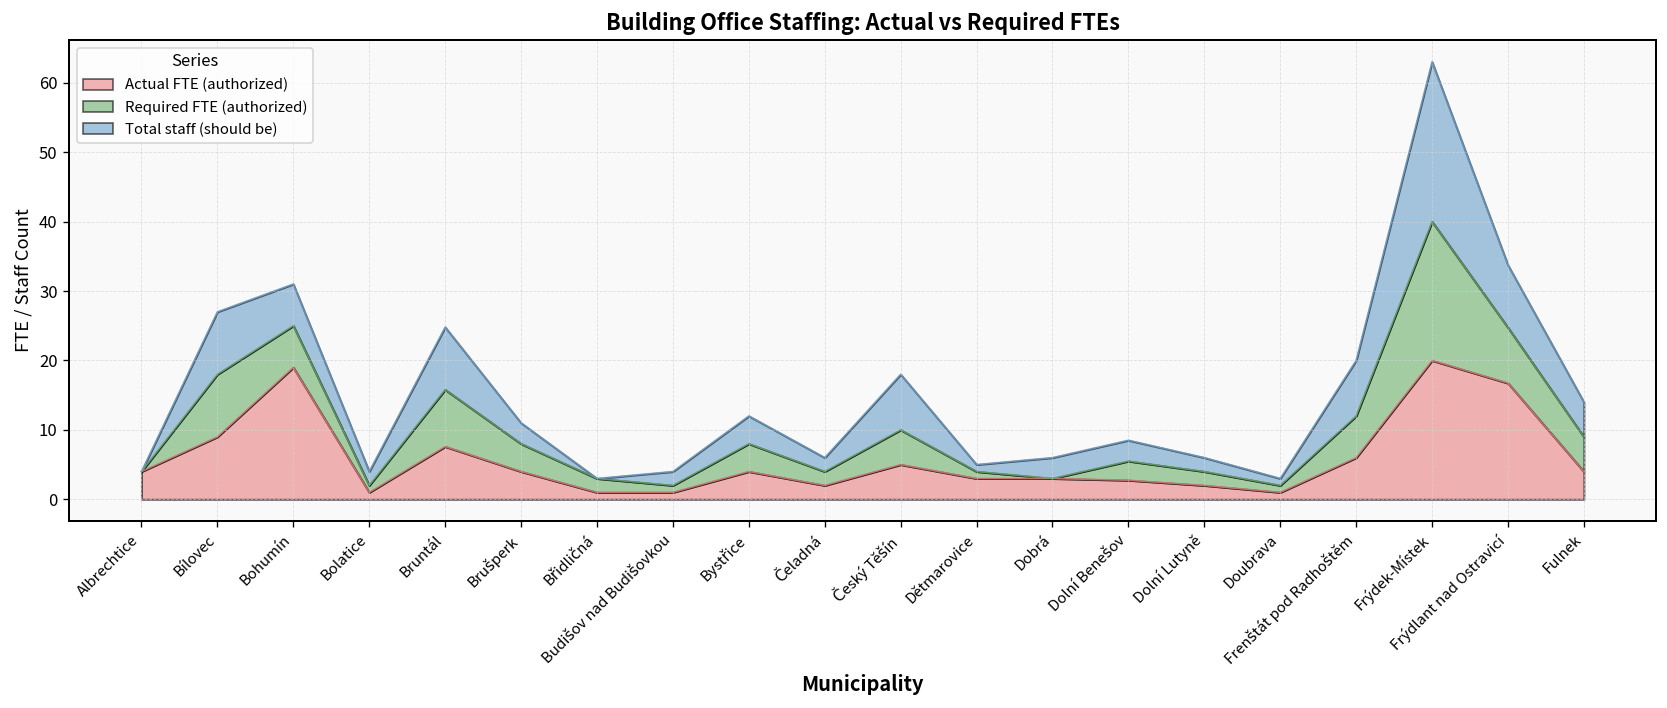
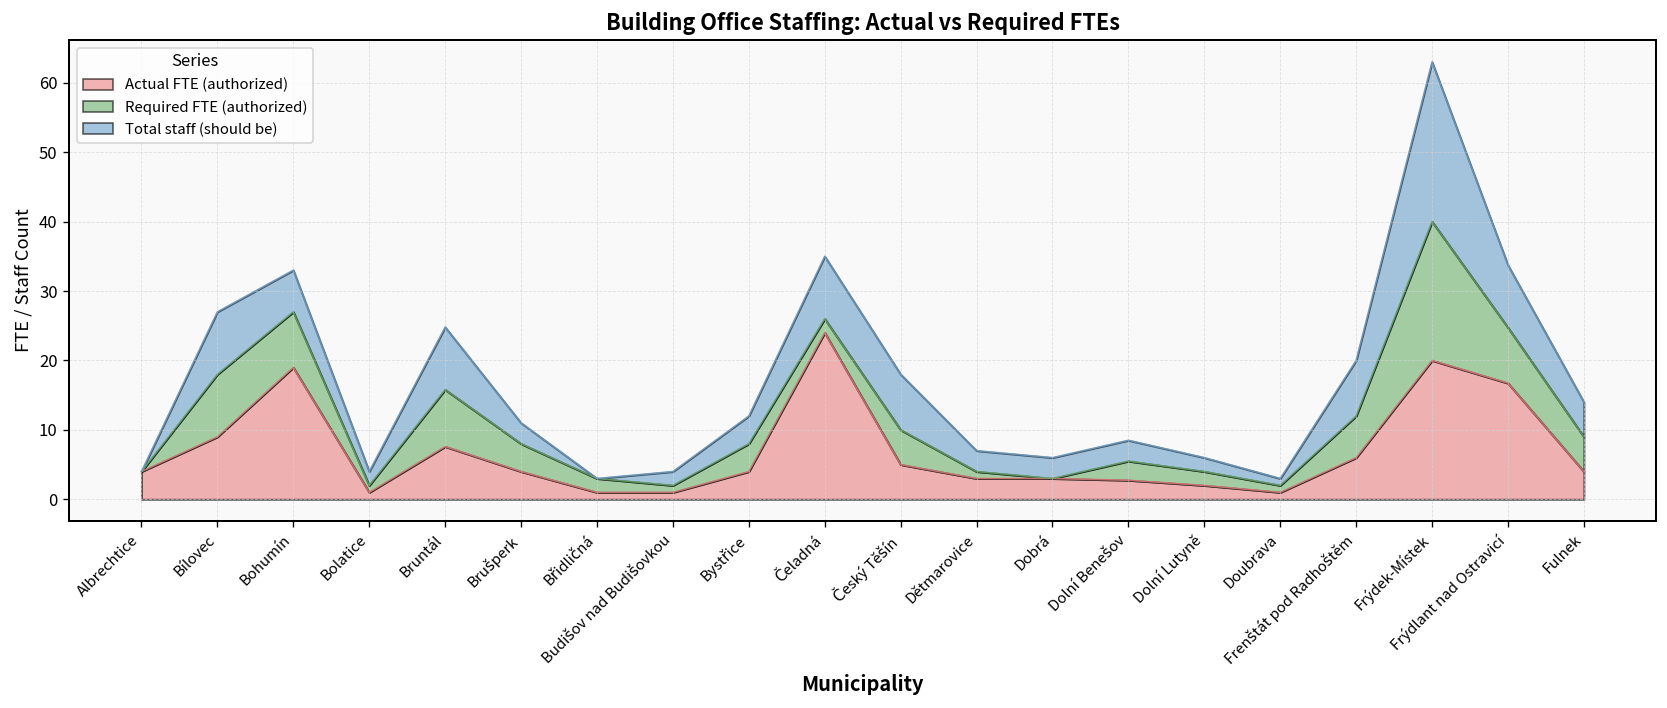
  {
    "Actual FTE (authorized)": {
      "Bílovec": 9,
      "Bohumín": 19,
      "Bolatice": 1,
      "Bruntál": 8,
      "Brušperk": 4,
      "Břidličná": 1,
      "Budišov nad Budišovkou": 1,
      "Bystřice": 4,
-     "Čeladná": 2,
+     "Čeladná": 24,
      "Český Těšín": 5,
      "Dětmarovice": 3,
      "Dolní Benešov": 3,
      "Dolní Lutyně": 2,
      "Doubrava": 1,
      "Frenštát pod Radhoštěm": 6,
      "Frýdek-Místek": 20,
      "Frýdlant nad Ostravicí": 17,
      "Fulnek": 4
    },
    "Required FTE (authorized)": {
      "Bílovec": 9,
-     "Bohumín": 6,
+     "Bohumín": 8,
      "Bolatice": 1,
      "Bruntál": 8,
      "Brušperk": 4,
      "Budišov nad Budišovkou": 1,
      "Bystřice": 4,
      "Čeladná": 2,
      "Český Těšín": 5,
      "Dětmarovice": 1,
      "Dolní Benešov": 3,
      "Dolní Lutyně": 2,
      "Doubrava": 1,
      "Frenštát pod Radhoštěm": 6,
      "Frýdek-Místek": 20,
      "Frýdlant nad Ostravicí": 8,
      "Fulnek": 5
    },
    "Total staff (should be)": {
      "Bílovec": 9,
      "Bohumín": 6,
      "Bolatice": 2,
      "Bruntál": 9,
      "Brušperk": 3,
      "Budišov nad Budišovkou": 2,
      "Bystřice": 4,
-     "Čeladná": 2,
+     "Čeladná": 9,
      "Český Těšín": 8,
-     "Dětmarovice": 1,
+     "Dětmarovice": 3,
      "Dobrá": 3,
      "Dolní Benešov": 3,
      "Dolní Lutyně": 2,
      "Doubrava": 1,
      "Frenštát pod Radhoštěm": 8,
      "Frýdek-Místek": 23,
      "Frýdlant nad Ostravicí": 9,
      "Fulnek": 5
    }
  }
